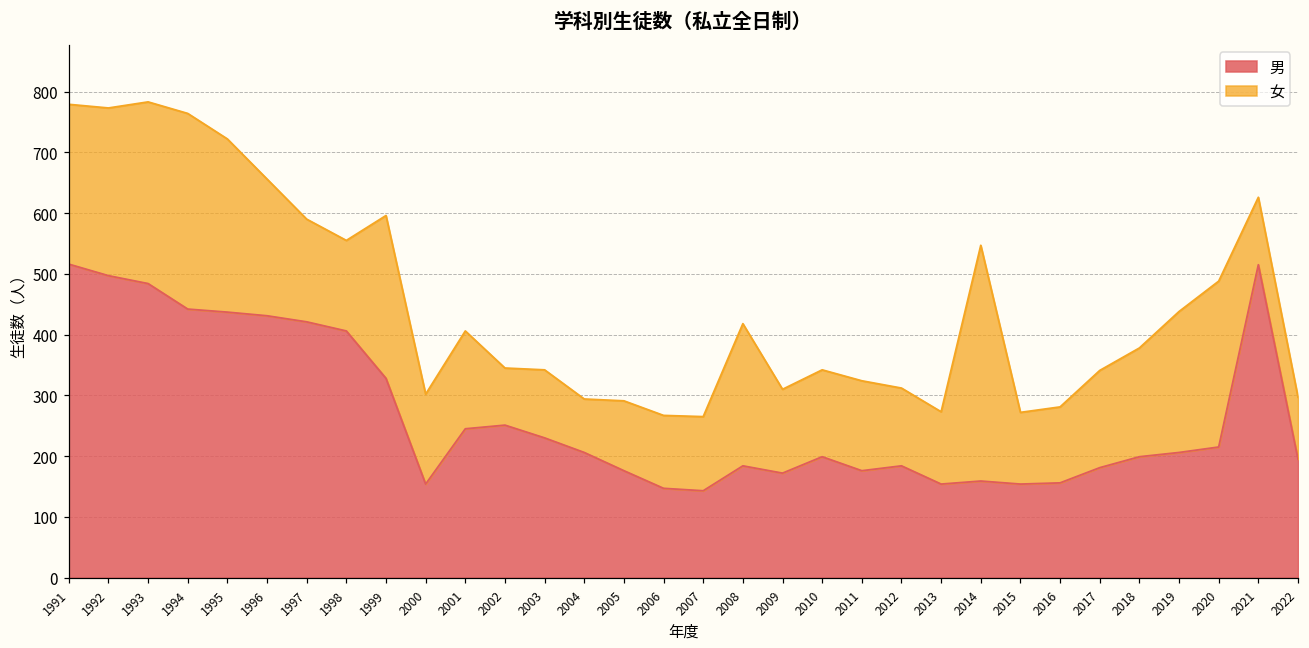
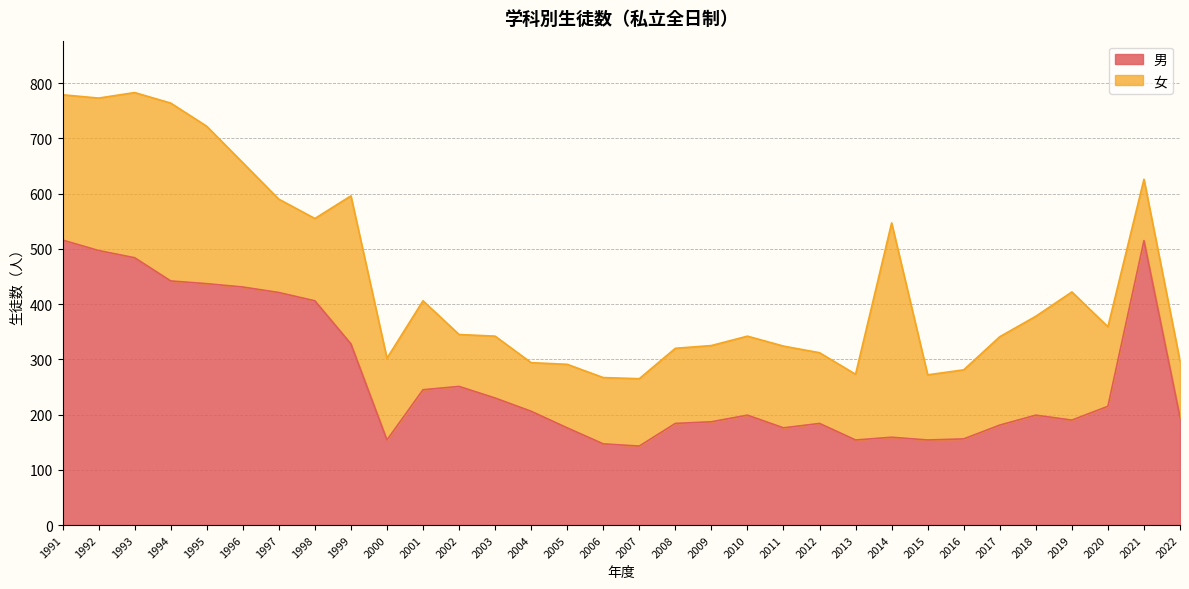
  {
    "男": {
      "1991": 520,
      "1992": 500,
      "1993": 480,
      "1994": 440,
      "1995": 440,
      "1996": 430,
      "1997": 420,
      "1998": 410,
      "1999": 330,
      "2000": 150,
      "2001": 250,
      "2002": 250,
      "2003": 230,
      "2004": 210,
      "2005": 180,
      "2006": 150,
      "2007": 140,
      "2008": 180,
-     "2009": 170,
+     "2009": 190,
      "2010": 200,
      "2011": 180,
      "2012": 180,
      "2013": 150,
      "2014": 160,
      "2015": 150,
      "2016": 160,
      "2017": 180,
      "2018": 200,
-     "2019": 210,
+     "2019": 190,
      "2020": 220,
      "2021": 520,
      "2022": 200
    },
    "女": {
      "1991": 260,
      "1992": 280,
      "1993": 300,
      "1994": 320,
      "1995": 290,
      "1996": 230,
      "1997": 170,
      "1998": 150,
      "1999": 270,
      "2000": 150,
      "2001": 160,
      "2002": 90,
      "2003": 110,
      "2004": 90,
      "2005": 120,
      "2006": 120,
      "2007": 120,
-     "2008": 230,
+     "2008": 140,
      "2009": 140,
      "2010": 140,
      "2011": 150,
      "2012": 130,
      "2013": 120,
      "2014": 390,
      "2015": 120,
      "2016": 130,
      "2017": 160,
      "2018": 180,
      "2019": 230,
-     "2020": 270,
+     "2020": 140,
      "2021": 110,
      "2022": 100
    }
  }
